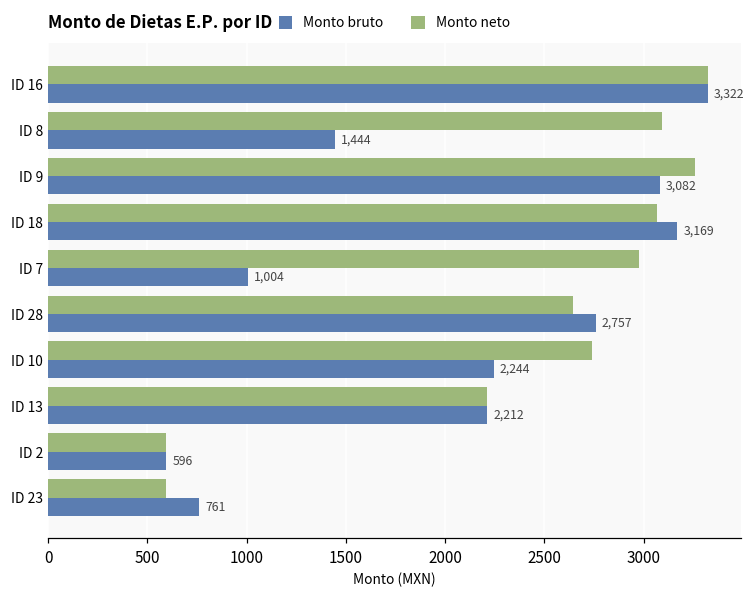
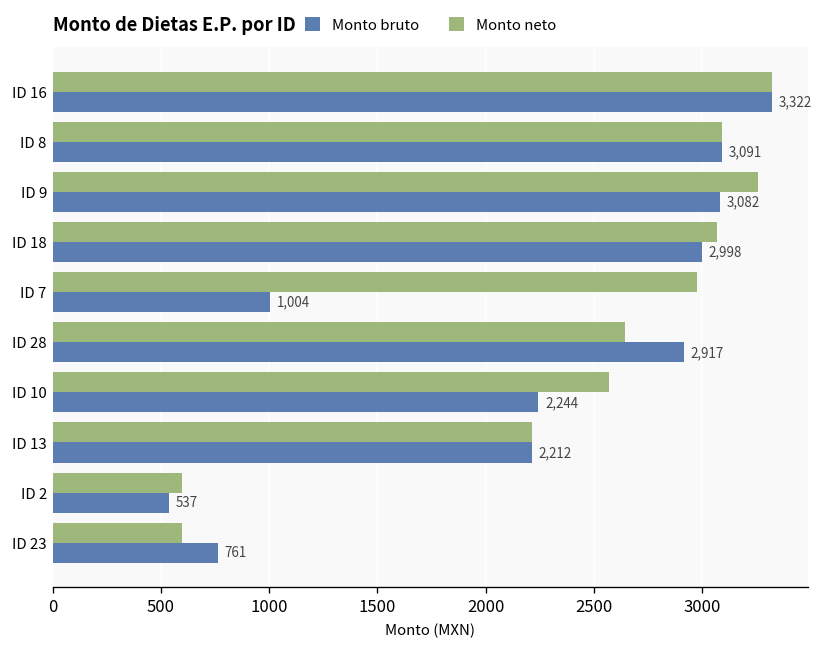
  {
    "Monto bruto": {
      "ID 16": "3,322",
-     "ID 8": "1,444",
+     "ID 8": "3,091",
      "ID 9": "3,082",
-     "ID 18": "3,169",
+     "ID 18": "2,998",
      "ID 7": "1,004",
-     "ID 28": "2,757",
+     "ID 28": "2,917",
      "ID 10": "2,244",
      "ID 13": "2,212",
-     "ID 2": "596",
+     "ID 2": "537",
      "ID 23": "761"
    },
    "Monto neto": {
      "ID 9": "3260",
      "ID 18": "3070",
      "ID 7": "2970",
      "ID 28": "2640",
-     "ID 10": "2740",
+     "ID 10": "2570",
      "ID 2": "600",
      "ID 23": "600"
    }
  }
